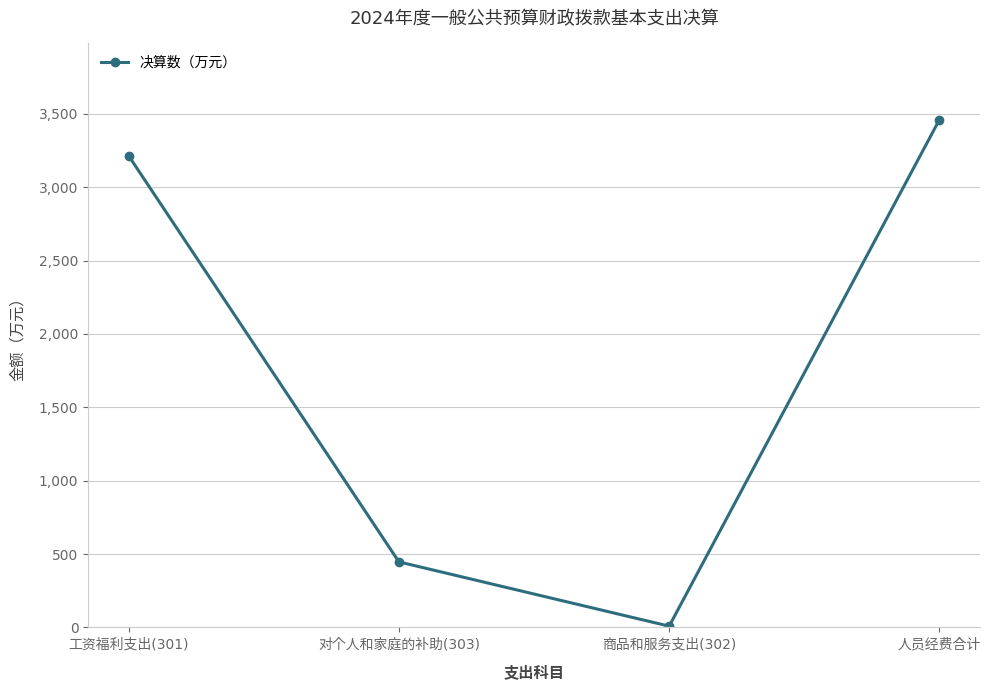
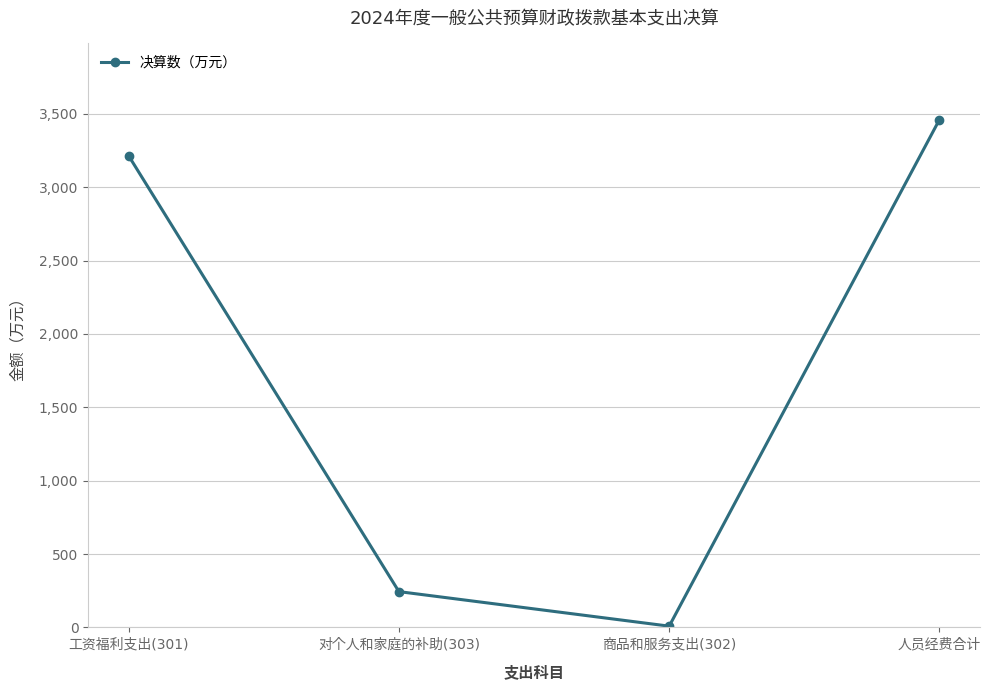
  {
    "工资福利支出(301)": "3,210",
-   "对个人和家庭的补助(303)": "450",
+   "对个人和家庭的补助(303)": "240",
    "商品和服务支出(302)": "10",
    "人员经费合计": "3,460"
  }
